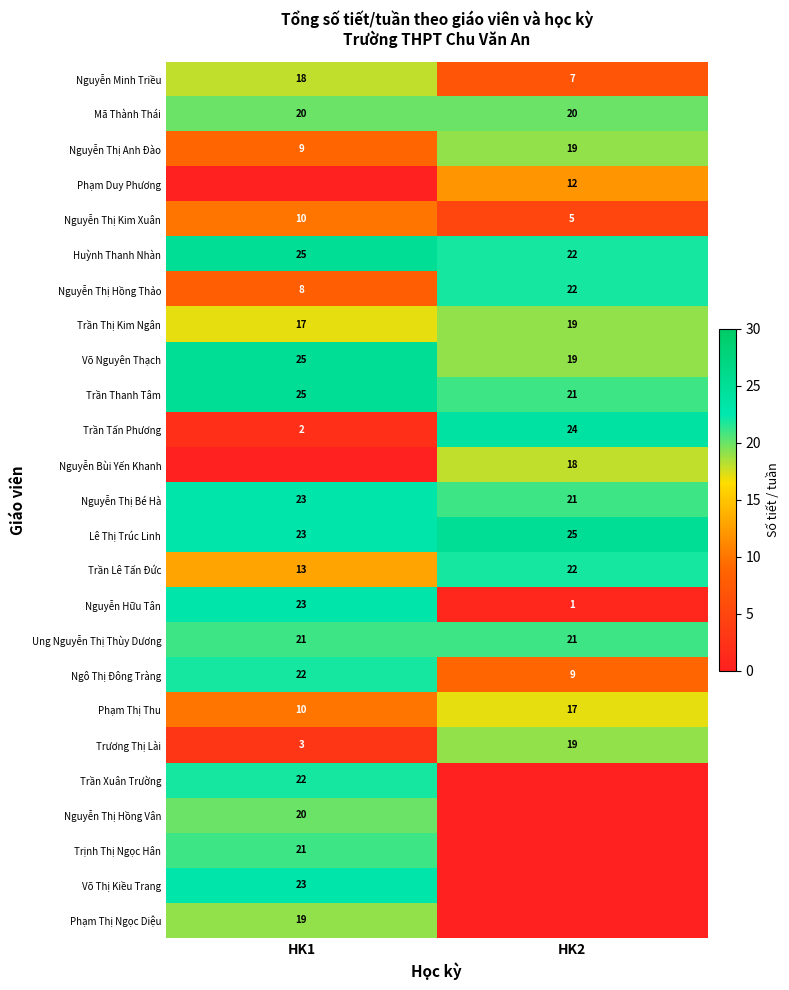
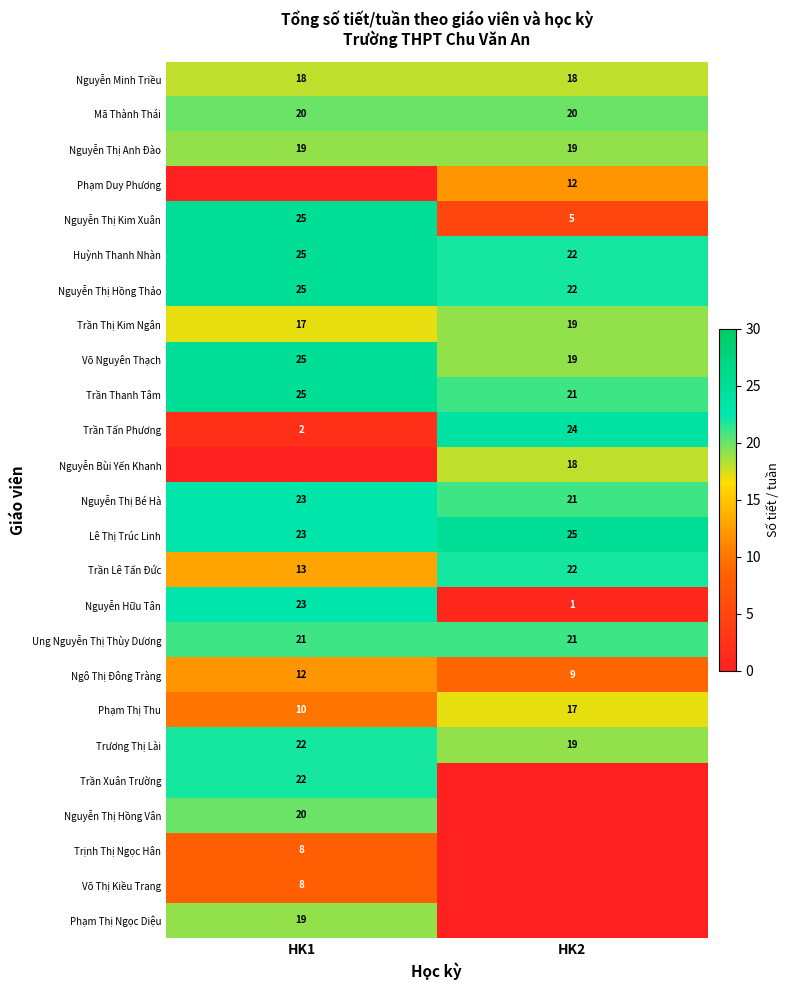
  {
    "Nguyễn Minh Triều": {
      "HK1": 18,
-     "HK2": 7
+     "HK2": 18
    },
    "Mã Thành Thái": {
      "HK1": 20,
      "HK2": 20
    },
    "Nguyễn Thị Anh Đào": {
-     "HK1": 9,
+     "HK1": 19,
      "HK2": 19
    },
    "Phạm Duy Phương": {
      "HK2": 12
    },
    "Nguyễn Thị Kim Xuân": {
-     "HK1": 10,
+     "HK1": 25,
      "HK2": 5
    },
    "Huỳnh Thanh Nhàn": {
      "HK1": 25,
      "HK2": 22
    },
    "Nguyễn Thị Hồng Thảo": {
-     "HK1": 8,
+     "HK1": 25,
      "HK2": 22
    },
    "Trần Thị Kim Ngân": {
      "HK1": 17,
      "HK2": 19
    },
    "Võ Nguyên Thạch": {
      "HK1": 25,
      "HK2": 19
    },
    "Trần Thanh Tâm": {
      "HK1": 25,
      "HK2": 21
    },
    "Trần Tấn Phương": {
      "HK1": 2,
      "HK2": 24
    },
    "Nguyễn Bùi Yến Khanh": {
      "HK2": 18
    },
    "Nguyễn Thị Bé Hà": {
      "HK1": 23,
      "HK2": 21
    },
    "Lê Thị Trúc Linh": {
      "HK1": 23,
      "HK2": 25
    },
    "Trần Lê Tấn Đức": {
      "HK1": 13,
      "HK2": 22
    },
    "Nguyễn Hữu Tân": {
      "HK1": 23,
      "HK2": 1
    },
    "Ung Nguyễn Thị Thùy Dương": {
      "HK1": 21,
      "HK2": 21
    },
    "Ngô Thị Đông Tràng": {
-     "HK1": 22,
+     "HK1": 12,
      "HK2": 9
    },
    "Phạm Thị Thu": {
      "HK1": 10,
      "HK2": 17
    },
    "Trương Thị Lài": {
-     "HK1": 3,
+     "HK1": 22,
      "HK2": 19
    },
    "Trần Xuân Trường": {
      "HK1": 22
    },
    "Nguyễn Thị Hồng Vân": {
      "HK1": 20
    },
    "Trịnh Thị Ngọc Hân": {
-     "HK1": 21
+     "HK1": 8
    },
    "Võ Thị Kiều Trang": {
-     "HK1": 23
+     "HK1": 8
    },
    "Phạm Thị Ngọc Diệu": {
      "HK1": 19
    }
  }
